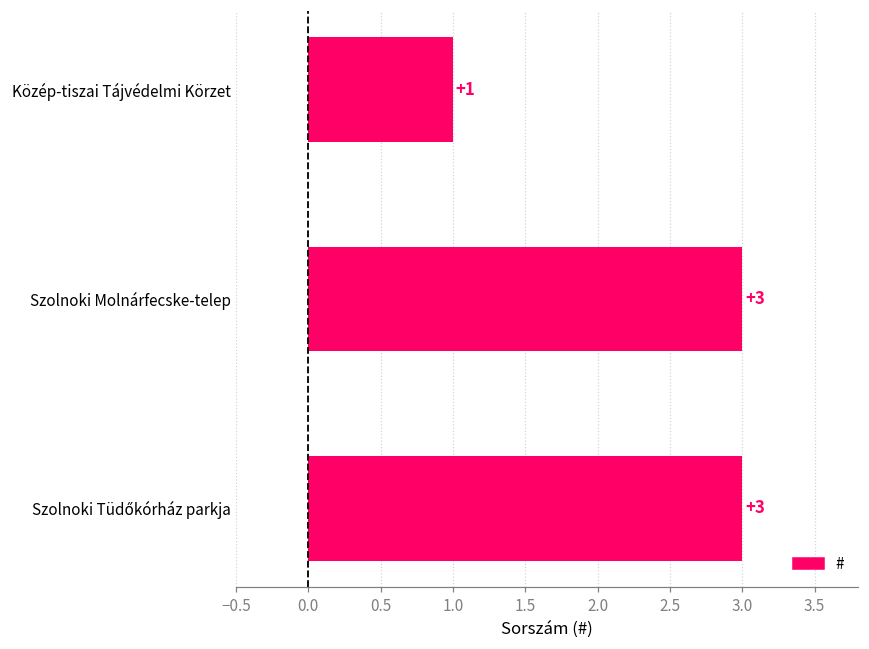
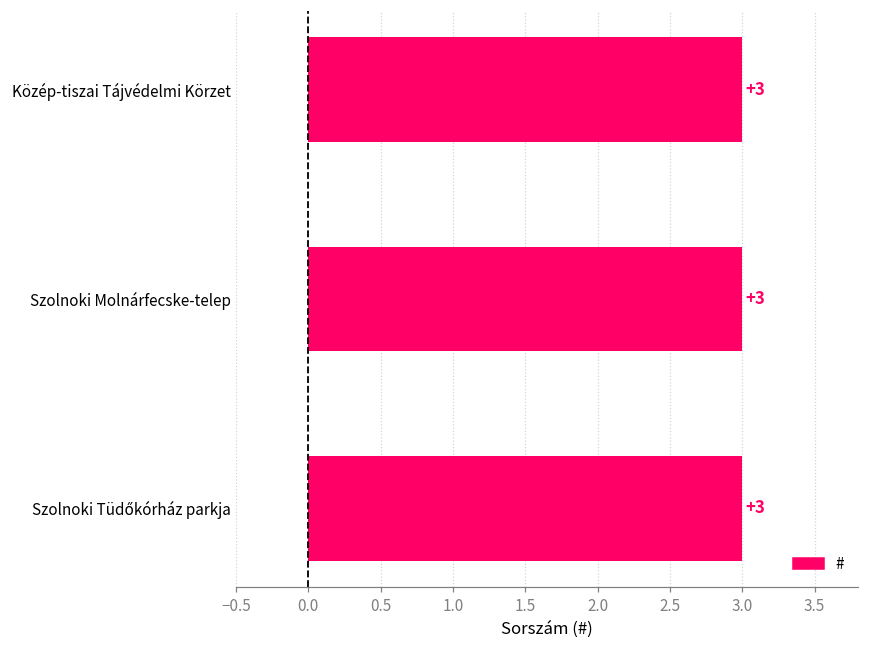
  {
-   "Közép-tiszai Tájvédelmi Körzet": "+1",
+   "Közép-tiszai Tájvédelmi Körzet": "+3",
    "Szolnoki Molnárfecske-telep": "+3",
    "Szolnoki Tüdőkórház parkja": "+3"
  }
